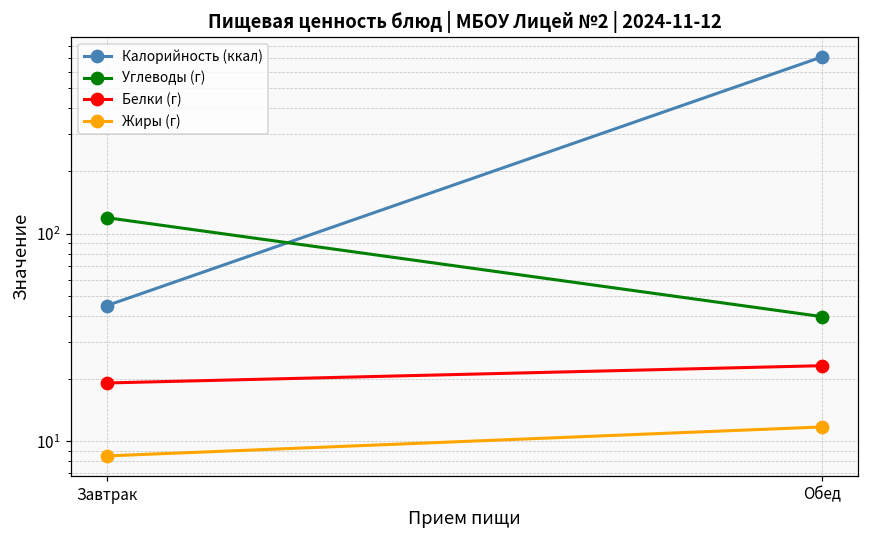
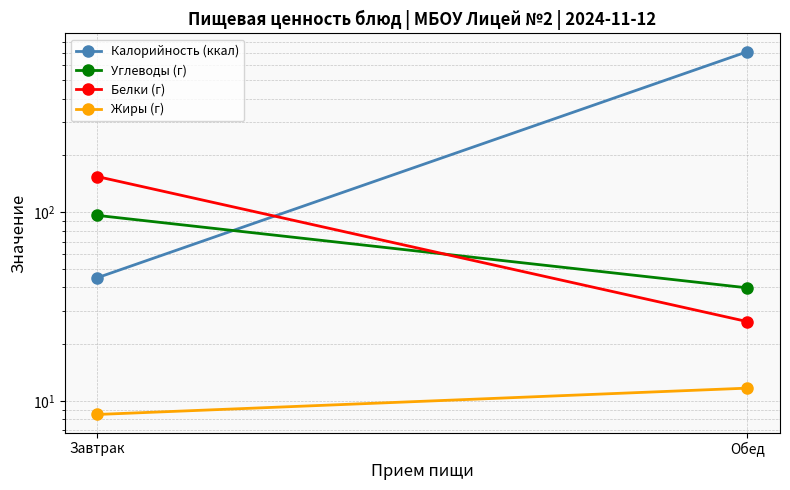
  {
    "Калорийность (ккал)": {
      "Завтрак": 45,
      "Обед": 710
    },
    "Углеводы (г)": {
-     "Завтрак": 120,
+     "Завтрак": 100,
      "Обед": 40
    },
    "Белки (г)": {
-     "Завтрак": 19,
-     "Обед": 23
+     "Завтрак": 150,
+     "Обед": 26
    },
    "Жиры (г)": {
      "Завтрак": 9,
      "Обед": 12
    }
  }
